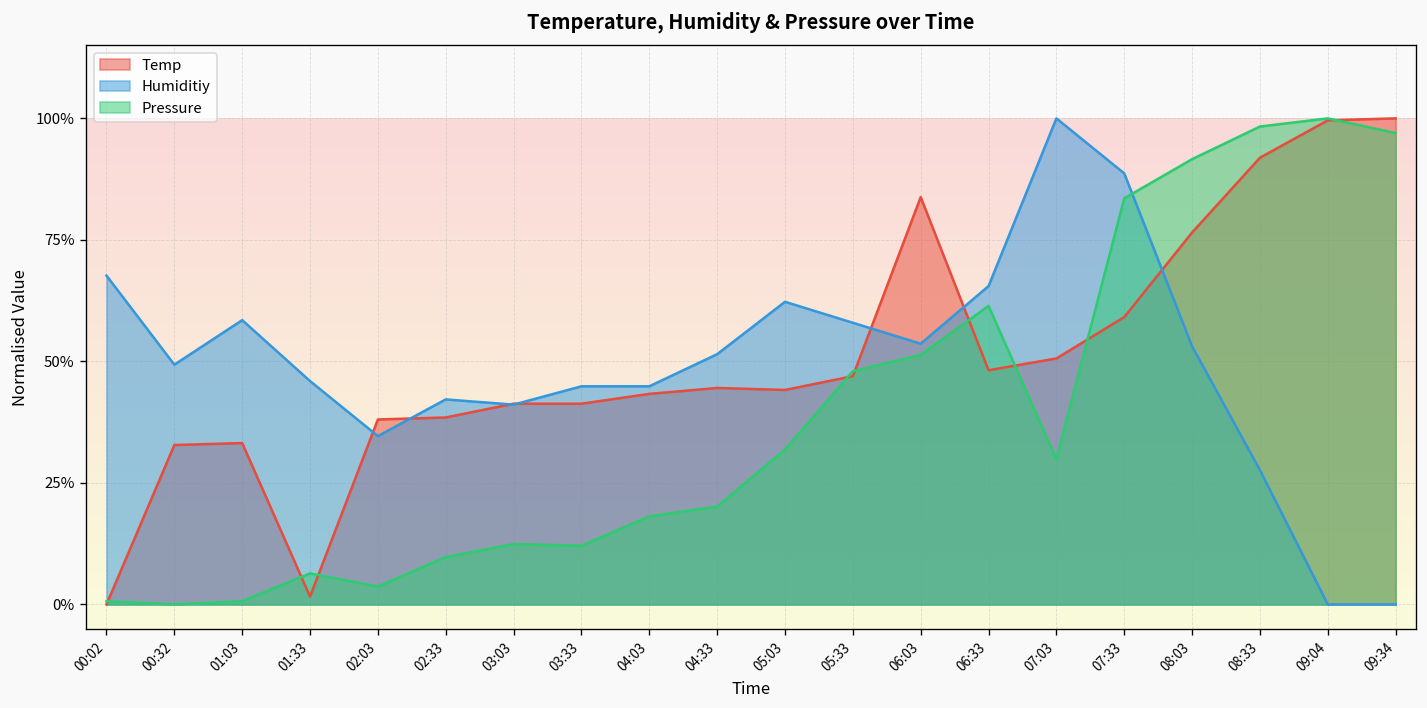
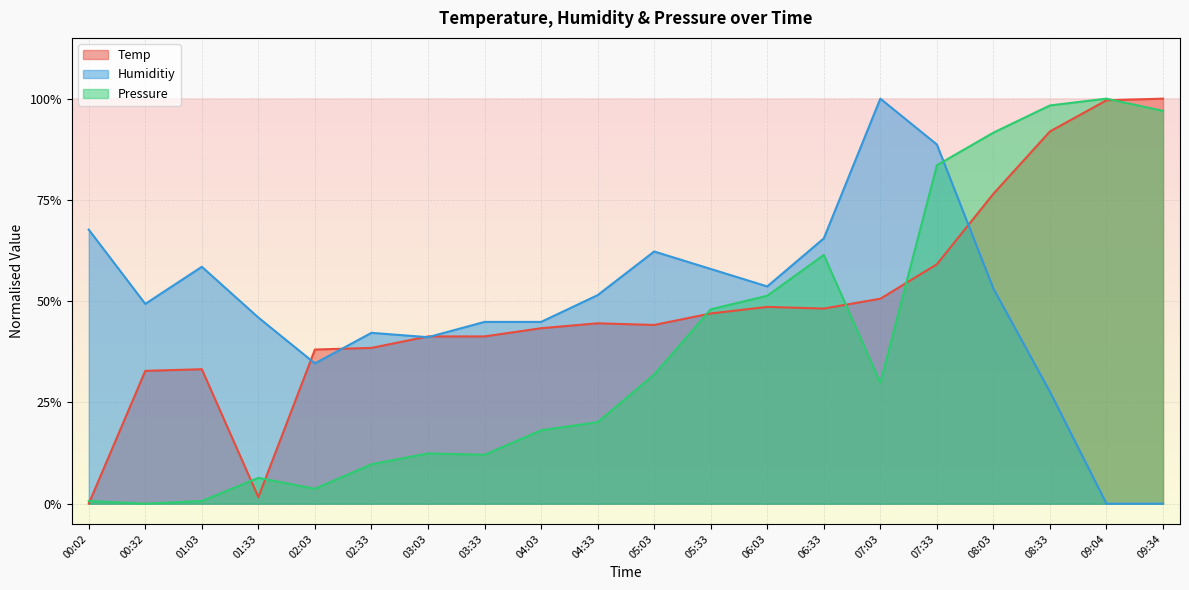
  {
    "Temp": {
      "00:02": "0%",
      "00:32": "33%",
      "01:03": "33%",
      "01:33": "2%",
      "02:03": "38%",
      "02:33": "38%",
      "03:33": "41%",
      "04:03": "43%",
      "04:33": "45%",
      "05:03": "44%",
      "05:33": "47%",
-     "06:03": "84%",
+     "06:03": "49%",
      "06:33": "48%",
      "07:03": "51%",
      "07:33": "59%",
      "08:03": "77%",
      "08:33": "92%",
      "09:34": "100%"
    },
    "Humiditiy": {
      "00:02": "68%",
      "00:32": "49%",
      "01:03": "58%",
      "01:33": "46%",
      "02:03": "35%",
      "02:33": "42%",
      "03:33": "45%",
      "04:03": "45%",
      "04:33": "51%",
      "05:03": "62%",
      "05:33": "58%",
      "06:03": "54%",
      "06:33": "65%",
      "07:03": "100%",
      "07:33": "89%",
      "08:03": "53%",
      "08:33": "28%",
      "09:04": "0%",
      "09:34": "0%"
    },
    "Pressure": {
      "00:02": "1%",
      "00:32": "0%",
      "01:03": "1%",
      "01:33": "6%",
      "02:03": "4%",
      "02:33": "10%",
      "03:03": "12%",
      "03:33": "12%",
      "04:03": "18%",
      "04:33": "20%",
      "05:03": "32%",
      "05:33": "48%",
      "06:03": "51%",
      "06:33": "61%",
      "07:03": "30%",
      "07:33": "84%",
      "08:03": "92%",
      "08:33": "98%",
      "09:34": "97%"
    }
  }
